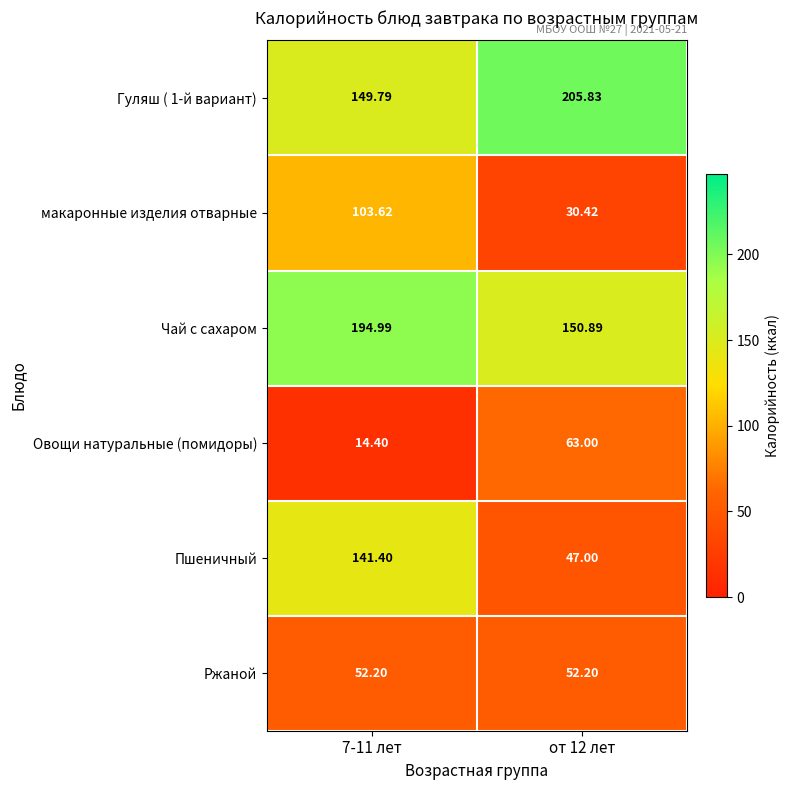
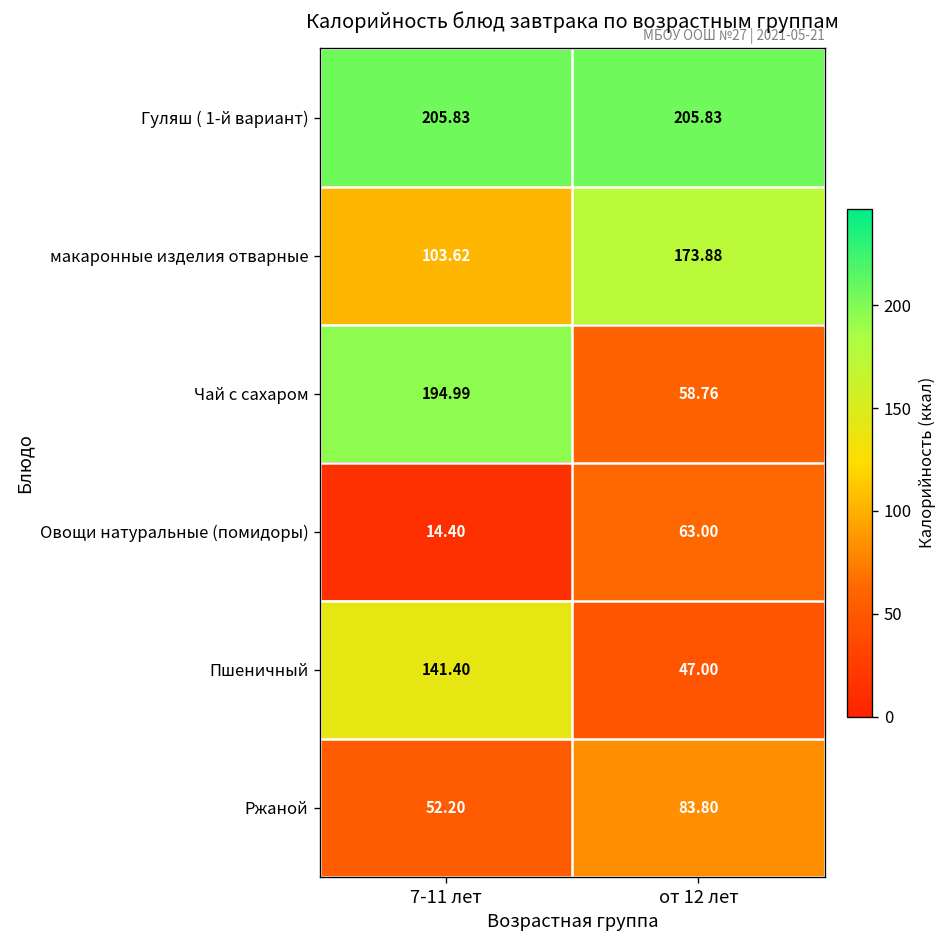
  {
    "Гуляш ( 1-й вариант)": {
-     "7-11 лет": 149.79,
+     "7-11 лет": 205.83,
      "от 12 лет": 205.83
    },
    "макаронные изделия отварные": {
      "7-11 лет": 103.62,
-     "от 12 лет": 30.42
+     "от 12 лет": 173.88
    },
    "Чай с сахаром": {
      "7-11 лет": 194.99,
-     "от 12 лет": 150.89
+     "от 12 лет": 58.76
    },
    "Овощи натуральные (помидоры)": {
      "7-11 лет": 14.40,
      "от 12 лет": 63.00
    },
    "Пшеничный": {
      "7-11 лет": 141.40,
      "от 12 лет": 47.00
    },
    "Ржаной": {
      "7-11 лет": 52.20,
-     "от 12 лет": 52.20
+     "от 12 лет": 83.80
    }
  }
